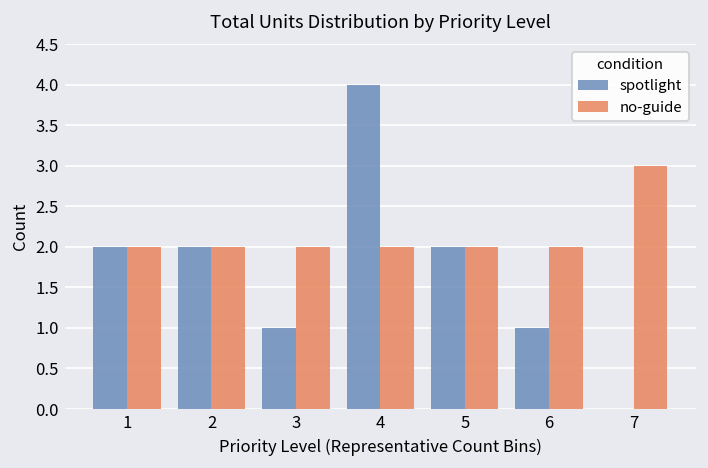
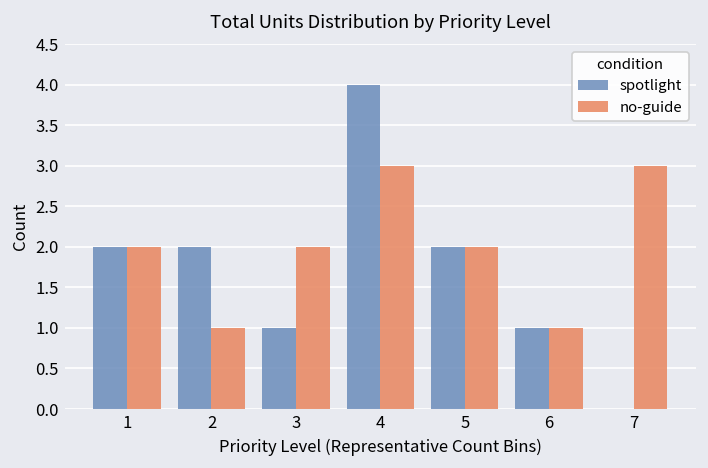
  {
    "spotlight": {
      "1": 2,
      "2": 2,
      "3": 1,
      "4": 4,
      "5": 2,
      "6": 1,
      "7": 0
    },
    "no-guide": {
      "1": 2,
-     "2": 2,
+     "2": 1,
      "3": 2,
-     "4": 2,
+     "4": 3,
      "5": 2,
-     "6": 2,
+     "6": 1,
      "7": 3
    }
  }
